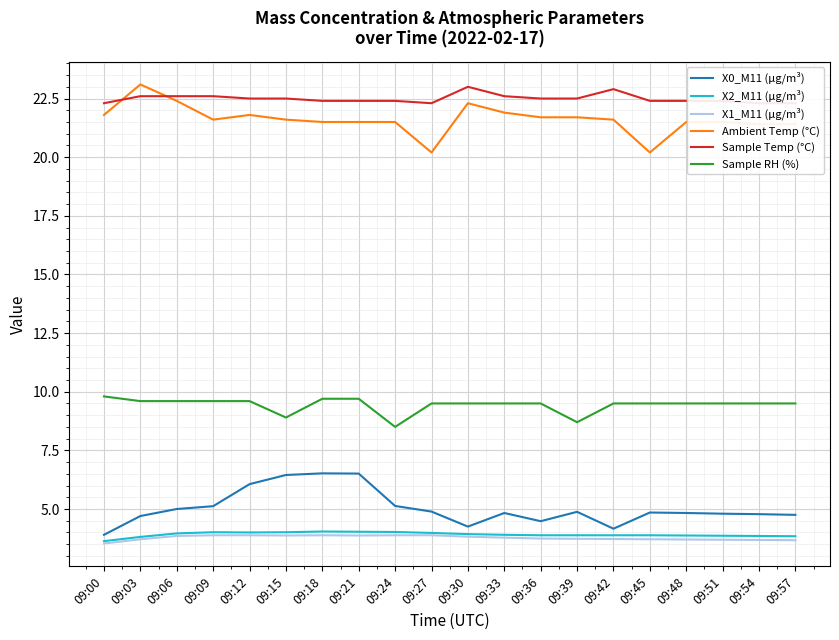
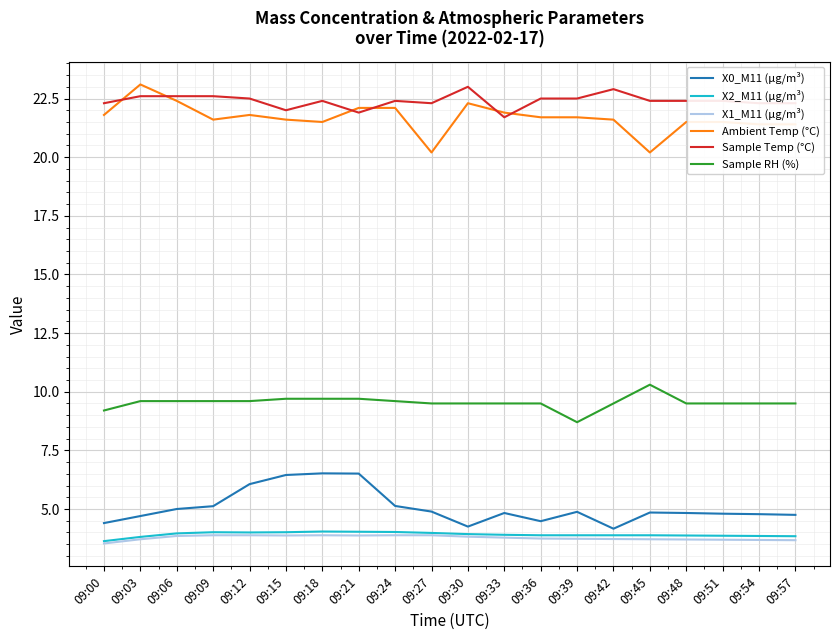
  {
    "X0_M11 (μg/m³)": {
-     "09:00": 3.9,
+     "09:00": 4.4,
      "09:03": 4.7,
      "09:06": 5.0,
      "09:09": 5.1,
      "09:12": 6.1,
      "09:15": 6.5,
      "09:18": 6.5,
      "09:21": 6.5,
      "09:24": 5.1,
      "09:27": 4.9,
      "09:30": 4.3,
      "09:33": 4.8,
      "09:36": 4.5,
      "09:39": 4.9,
      "09:42": 4.2,
      "09:45": 4.9,
      "09:48": 4.8,
      "09:51": 4.8,
      "09:54": 4.8,
      "09:57": 4.8
    },
    "X2_M11 (μg/m³)": {
      "09:06": 4.0,
      "09:09": 4.0,
      "09:12": 4.0,
      "09:15": 4.0,
      "09:18": 4.0,
      "09:21": 4.0,
      "09:24": 4.0,
      "09:30": 3.9,
      "09:33": 3.9,
      "09:36": 3.9,
      "09:39": 3.9,
      "09:42": 3.9,
      "09:45": 3.9,
      "09:48": 3.9,
      "09:51": 3.9,
      "09:54": 3.9,
      "09:57": 3.8
    },
    "X1_M11 (μg/m³)": {
      "09:06": 3.9,
      "09:09": 3.9,
      "09:12": 3.9,
      "09:15": 3.9,
      "09:18": 3.9,
      "09:21": 3.9,
      "09:24": 3.9,
      "09:30": 3.8,
      "09:33": 3.8,
      "09:36": 3.7,
      "09:39": 3.7,
      "09:42": 3.7,
      "09:45": 3.7,
      "09:48": 3.7,
      "09:51": 3.7,
      "09:54": 3.7,
      "09:57": 3.7
    },
    "Ambient Temp (°C)": {
      "09:00": 21.8,
      "09:03": 23.1,
      "09:06": 22.4,
      "09:09": 21.6,
      "09:12": 21.8,
      "09:15": 21.6,
      "09:18": 21.5,
-     "09:21": 21.5,
-     "09:24": 21.5,
+     "09:21": 22.1,
+     "09:24": 22.1,
      "09:27": 20.2,
      "09:30": 22.3,
      "09:33": 21.9,
      "09:36": 21.7,
      "09:39": 21.7,
      "09:42": 21.6,
      "09:45": 20.2,
      "09:48": 21.5
    },
    "Sample Temp (°C)": {
      "09:00": 22.3,
      "09:03": 22.6,
      "09:06": 22.6,
      "09:09": 22.6,
      "09:12": 22.5,
-     "09:15": 22.5,
+     "09:15": 22.0,
      "09:18": 22.4,
-     "09:21": 22.4,
+     "09:21": 21.9,
      "09:24": 22.4,
      "09:27": 22.3,
      "09:30": 23.0,
-     "09:33": 22.6,
+     "09:33": 21.7,
      "09:36": 22.5,
      "09:39": 22.5,
      "09:42": 22.9,
      "09:45": 22.4,
      "09:48": 22.4
    },
    "Sample RH (%)": {
-     "09:00": 9.8,
+     "09:00": 9.2,
      "09:03": 9.6,
      "09:06": 9.6,
      "09:09": 9.6,
      "09:12": 9.6,
-     "09:15": 8.9,
+     "09:15": 9.7,
      "09:18": 9.7,
      "09:21": 9.7,
-     "09:24": 8.5,
+     "09:24": 9.6,
      "09:27": 9.5,
      "09:30": 9.5,
      "09:33": 9.5,
      "09:36": 9.5,
      "09:39": 8.7,
      "09:42": 9.5,
-     "09:45": 9.5,
+     "09:45": 10.3,
      "09:48": 9.5,
      "09:51": 9.5,
      "09:54": 9.5,
      "09:57": 9.5
    }
  }
